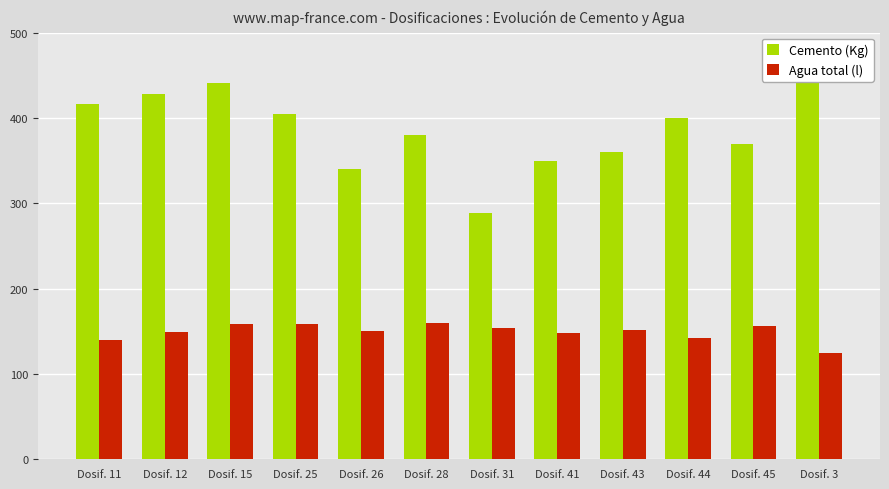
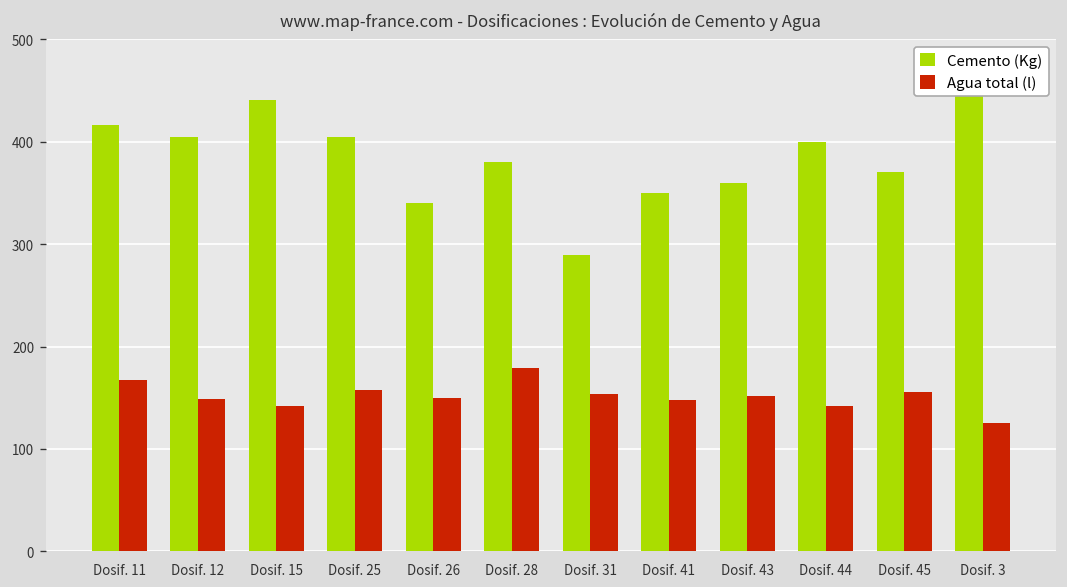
  {
    "Cemento (Kg)": {
      "Dosif. 11": 420,
-     "Dosif. 12": 430,
+     "Dosif. 12": 410,
      "Dosif. 15": 440,
      "Dosif. 25": 410,
      "Dosif. 26": 340,
      "Dosif. 28": 380,
      "Dosif. 31": 290,
      "Dosif. 41": 350,
      "Dosif. 43": 360,
      "Dosif. 44": 400,
      "Dosif. 45": 370
    },
    "Agua total (l)": {
-     "Dosif. 11": 140,
+     "Dosif. 11": 170,
      "Dosif. 12": 150,
-     "Dosif. 15": 160,
+     "Dosif. 15": 140,
      "Dosif. 25": 160,
      "Dosif. 26": 150,
-     "Dosif. 28": 160,
+     "Dosif. 28": 180,
      "Dosif. 31": 150,
      "Dosif. 41": 150,
      "Dosif. 43": 150,
      "Dosif. 44": 140,
      "Dosif. 45": 160,
      "Dosif. 3": 130
    }
  }
